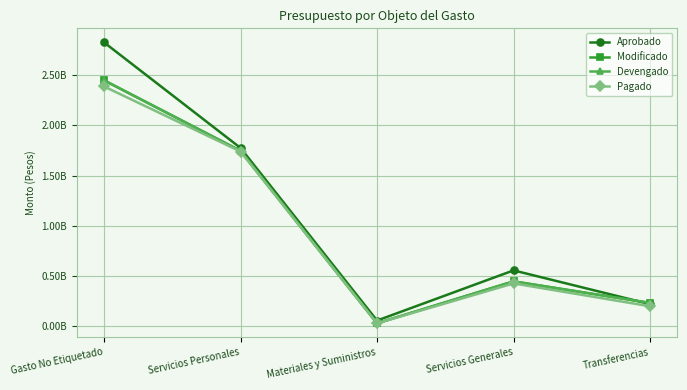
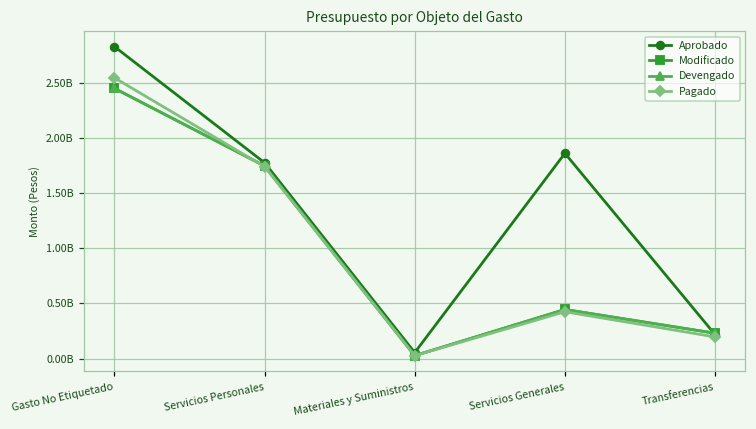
  {
    "Aprobado": {
      "Gasto No Etiquetado": 2830000000,
      "Servicios Personales": 1780000000,
      "Materiales y Suministros": 50000000,
-     "Servicios Generales": 550000000
+     "Servicios Generales": 1860000000
    },
    "Devengado": {
      "Gasto No Etiquetado": 2450000000
    },
    "Pagado": {
-     "Gasto No Etiquetado": 2390000000
+     "Gasto No Etiquetado": 2550000000
    }
  }
